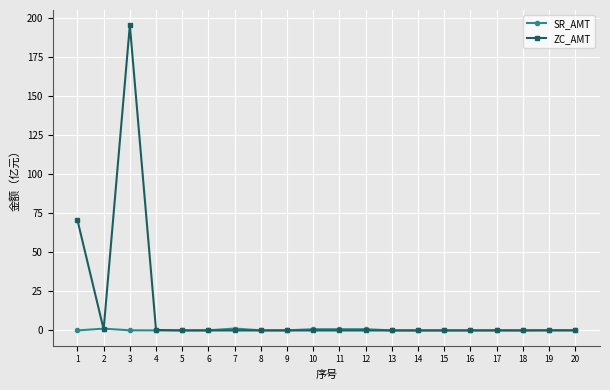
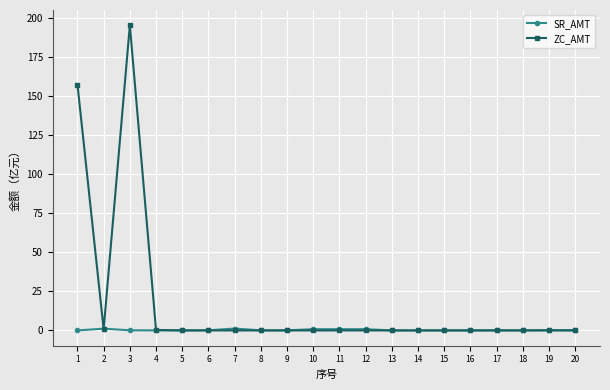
  {
    "SR_AMT": {
      "1": 0,
      "3": 0
    },
    "ZC_AMT": {
-     "1": 71,
+     "1": 157,
      "3": 195
    }
  }
